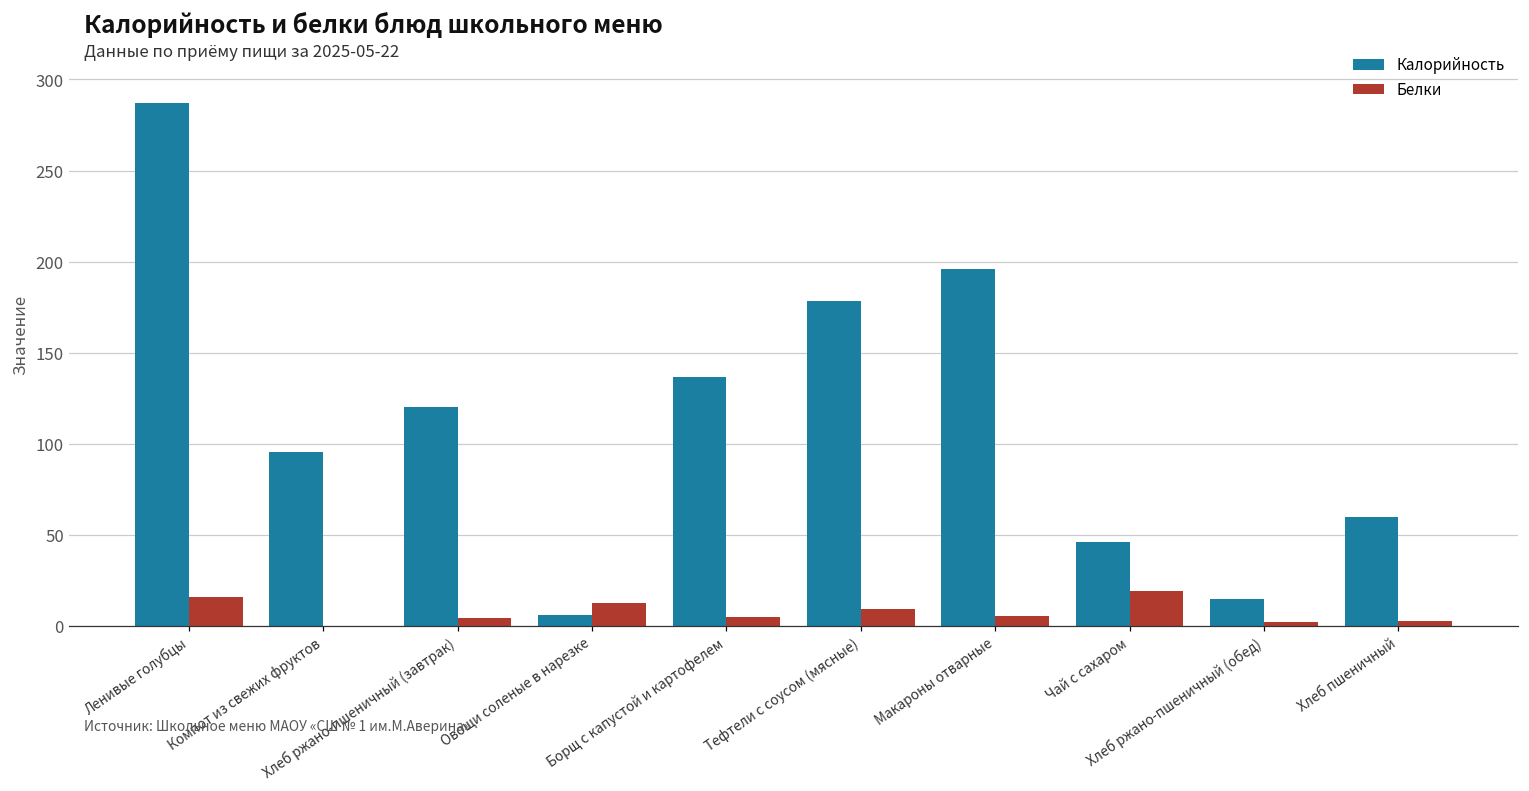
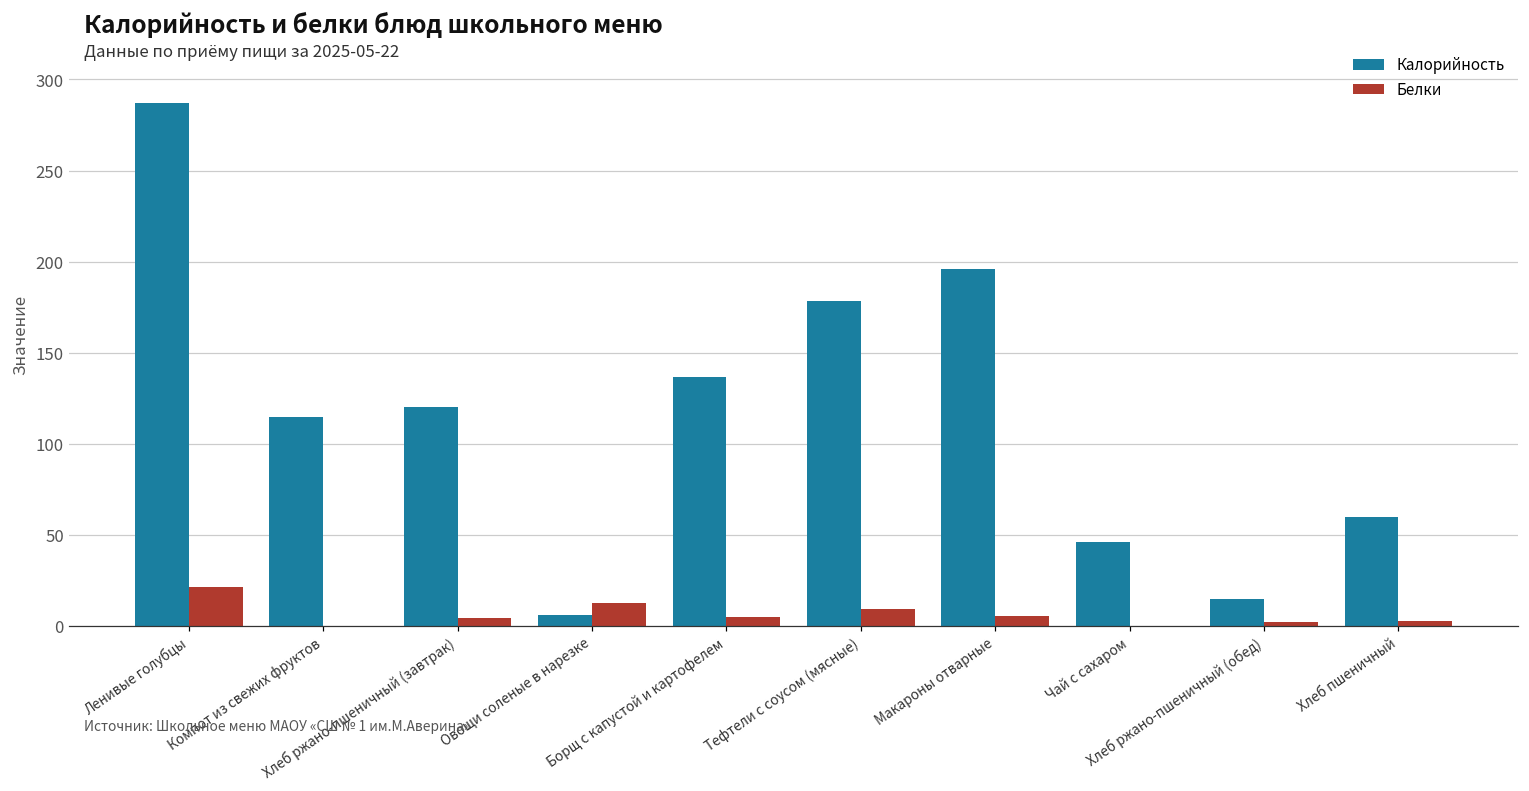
  {
    "Калорийность": {
      "Ленивые голубцы": 287,
-     "Компот из свежих фруктов": 95,
+     "Компот из свежих фруктов": 115,
      "Хлеб ржано-пшеничный (завтрак)": 120,
      "Овощи соленые в нарезке": 6,
      "Борщ с капустой и картофелем": 137,
      "Тефтели с соусом (мясные)": 178,
      "Макароны отварные": 196,
      "Чай с сахаром": 46,
      "Хлеб ржано-пшеничный (обед)": 14,
      "Хлеб пшеничный": 60
    },
    "Белки": {
-     "Ленивые голубцы": 16,
+     "Ленивые голубцы": 22,
      "Хлеб ржано-пшеничный (завтрак)": 4,
      "Овощи соленые в нарезке": 13,
      "Борщ с капустой и картофелем": 5,
      "Тефтели с соусом (мясные)": 9,
      "Макароны отварные": 5,
-     "Чай с сахаром": 19,
+     "Чай с сахаром": 0,
      "Хлеб ржано-пшеничный (обед)": 2,
      "Хлеб пшеничный": 3
    }
  }
